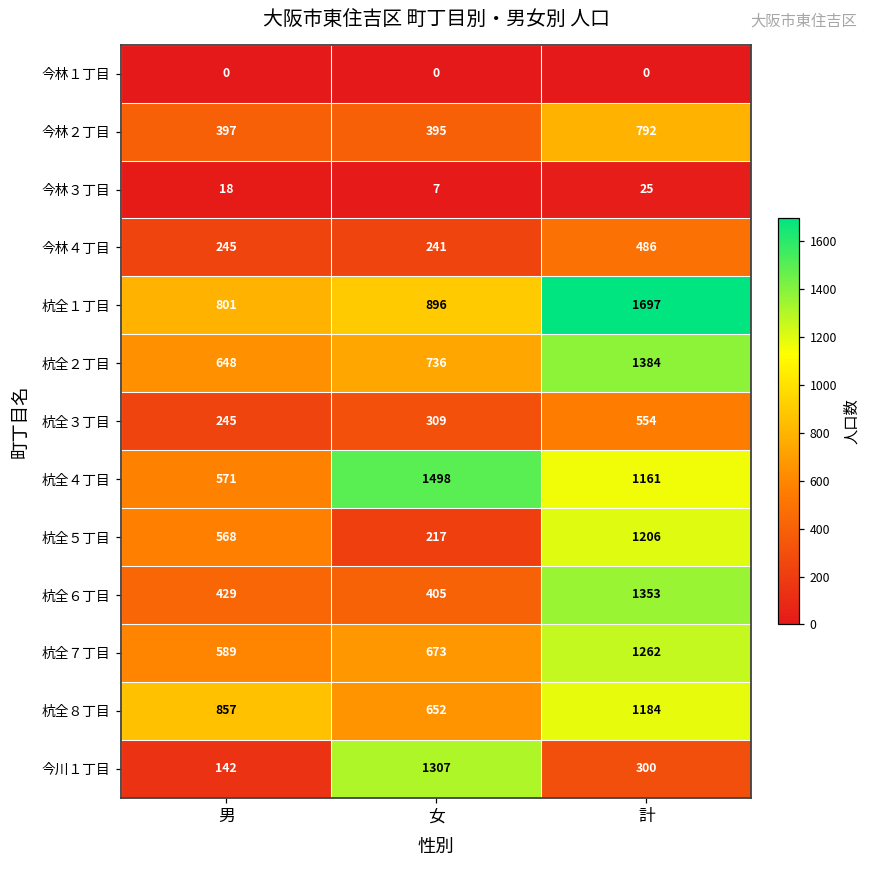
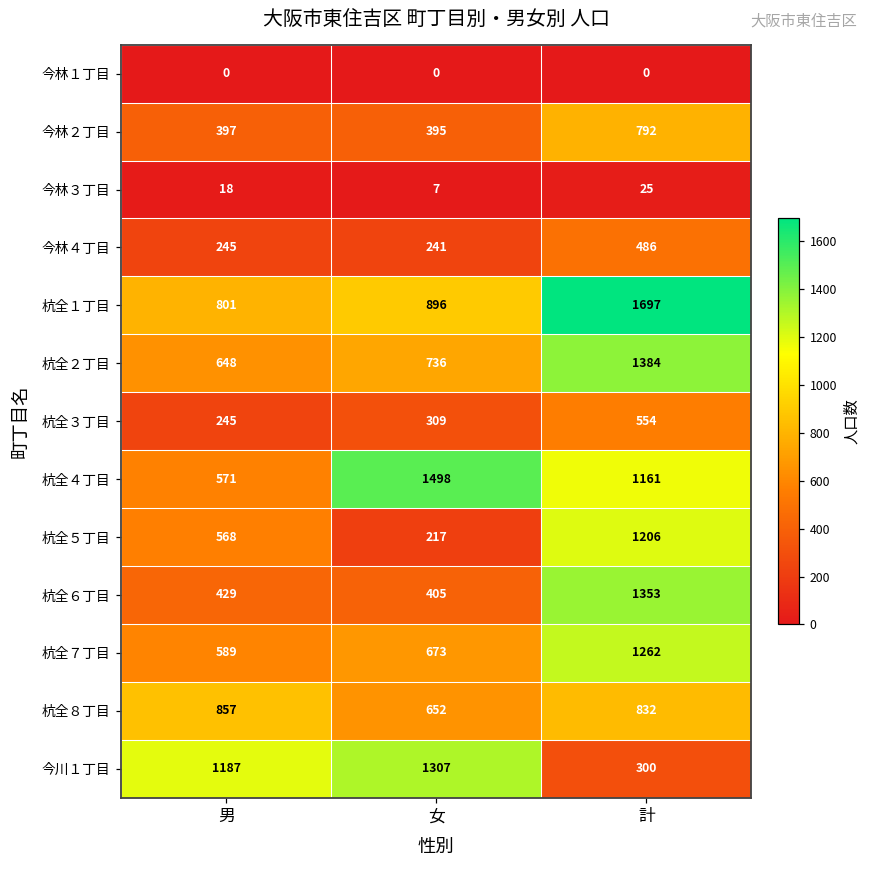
  {
    "今林１丁目": {
      "男": 0,
      "女": 0,
      "計": 0
    },
    "今林２丁目": {
      "男": 397,
      "女": 395,
      "計": 792
    },
    "今林３丁目": {
      "男": 18,
      "女": 7,
      "計": 25
    },
    "今林４丁目": {
      "男": 245,
      "女": 241,
      "計": 486
    },
    "杭全１丁目": {
      "男": 801,
      "女": 896,
      "計": 1697
    },
    "杭全２丁目": {
      "男": 648,
      "女": 736,
      "計": 1384
    },
    "杭全３丁目": {
      "男": 245,
      "女": 309,
      "計": 554
    },
    "杭全４丁目": {
      "男": 571,
      "女": 1498,
      "計": 1161
    },
    "杭全５丁目": {
      "男": 568,
      "女": 217,
      "計": 1206
    },
    "杭全６丁目": {
      "男": 429,
      "女": 405,
      "計": 1353
    },
    "杭全７丁目": {
      "男": 589,
      "女": 673,
      "計": 1262
    },
    "杭全８丁目": {
      "男": 857,
      "女": 652,
-     "計": 1184
+     "計": 832
    },
    "今川１丁目": {
-     "男": 142,
+     "男": 1187,
      "女": 1307,
      "計": 300
    }
  }
